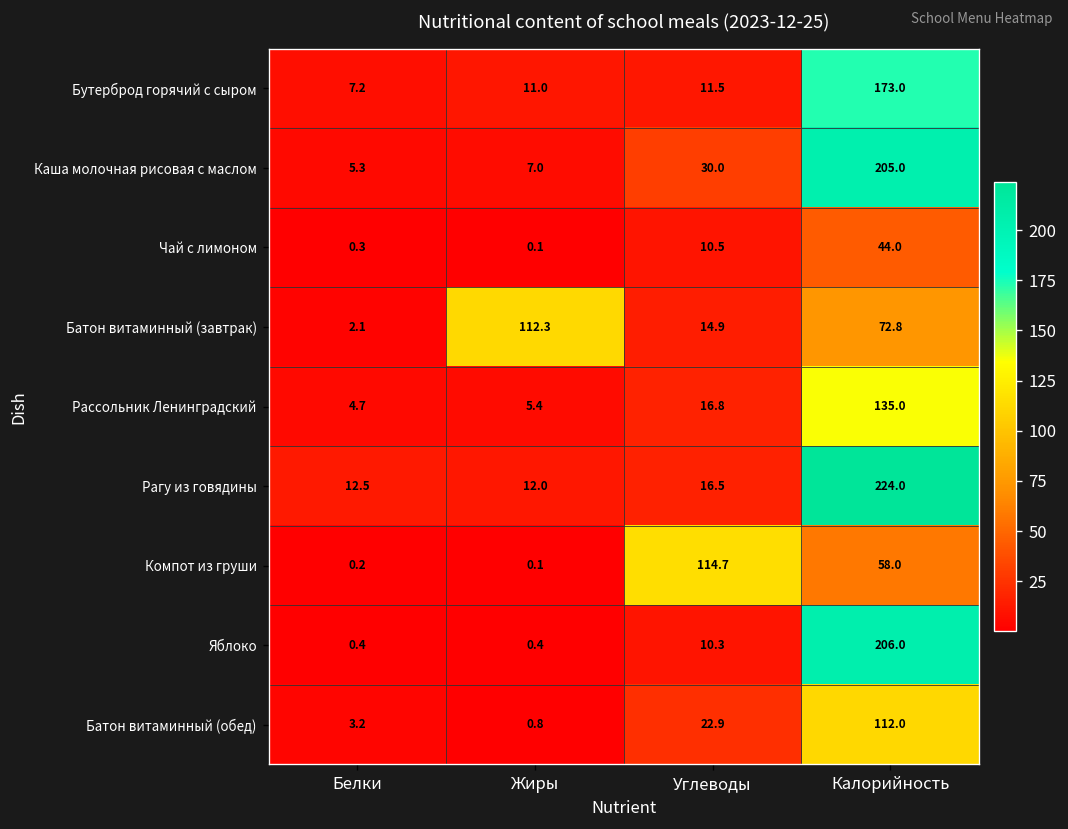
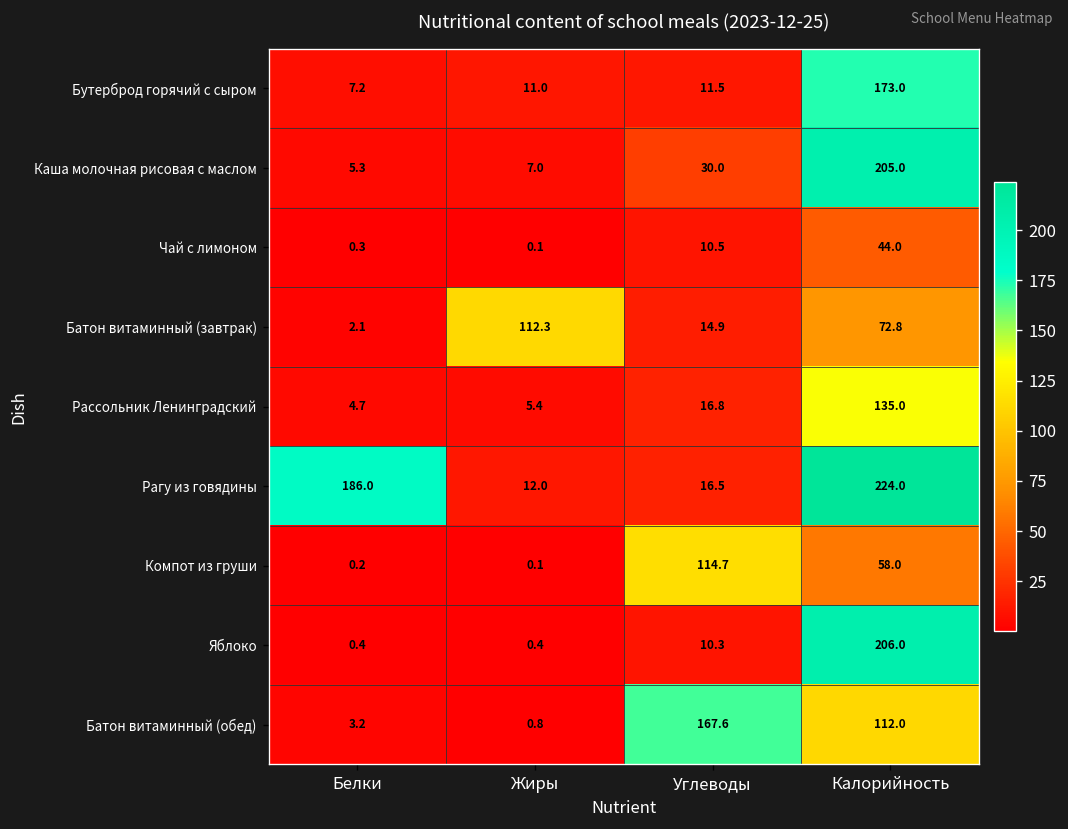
  {
    "Бутерброд горячий с сыром": {
      "Белки": 7.2,
      "Жиры": 11.0,
      "Углеводы": 11.5,
      "Калорийность": 173.0
    },
    "Каша молочная рисовая с маслом": {
      "Белки": 5.3,
      "Жиры": 7.0,
      "Углеводы": 30.0,
      "Калорийность": 205.0
    },
    "Чай с лимоном": {
      "Белки": 0.3,
      "Жиры": 0.1,
      "Углеводы": 10.5,
      "Калорийность": 44.0
    },
    "Батон витаминный (завтрак)": {
      "Белки": 2.1,
      "Жиры": 112.3,
      "Углеводы": 14.9,
      "Калорийность": 72.8
    },
    "Рассольник Ленинградский": {
      "Белки": 4.7,
      "Жиры": 5.4,
      "Углеводы": 16.8,
      "Калорийность": 135.0
    },
    "Рагу из говядины": {
-     "Белки": 12.5,
+     "Белки": 186.0,
      "Жиры": 12.0,
      "Углеводы": 16.5,
      "Калорийность": 224.0
    },
    "Компот из груши": {
      "Белки": 0.2,
      "Жиры": 0.1,
      "Углеводы": 114.7,
      "Калорийность": 58.0
    },
    "Яблоко": {
      "Белки": 0.4,
      "Жиры": 0.4,
      "Углеводы": 10.3,
      "Калорийность": 206.0
    },
    "Батон витаминный (обед)": {
      "Белки": 3.2,
      "Жиры": 0.8,
-     "Углеводы": 22.9,
+     "Углеводы": 167.6,
      "Калорийность": 112.0
    }
  }
